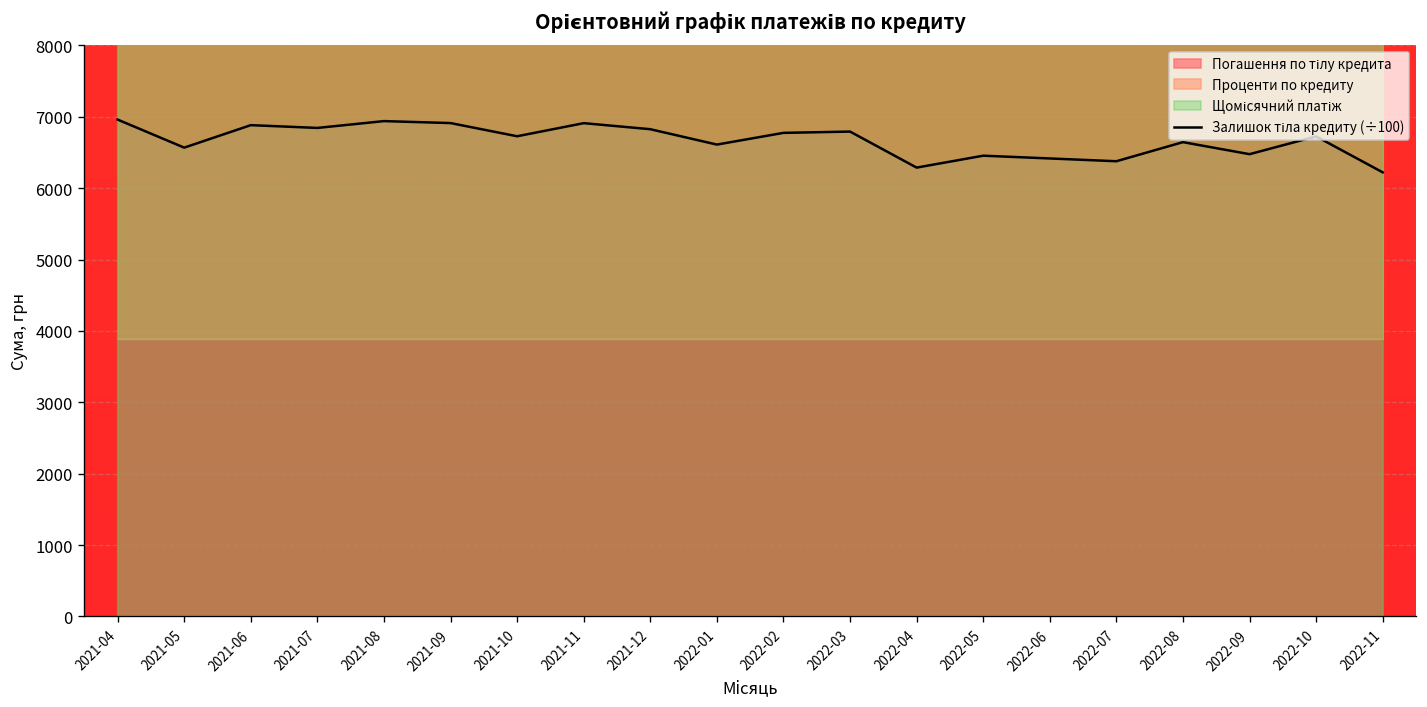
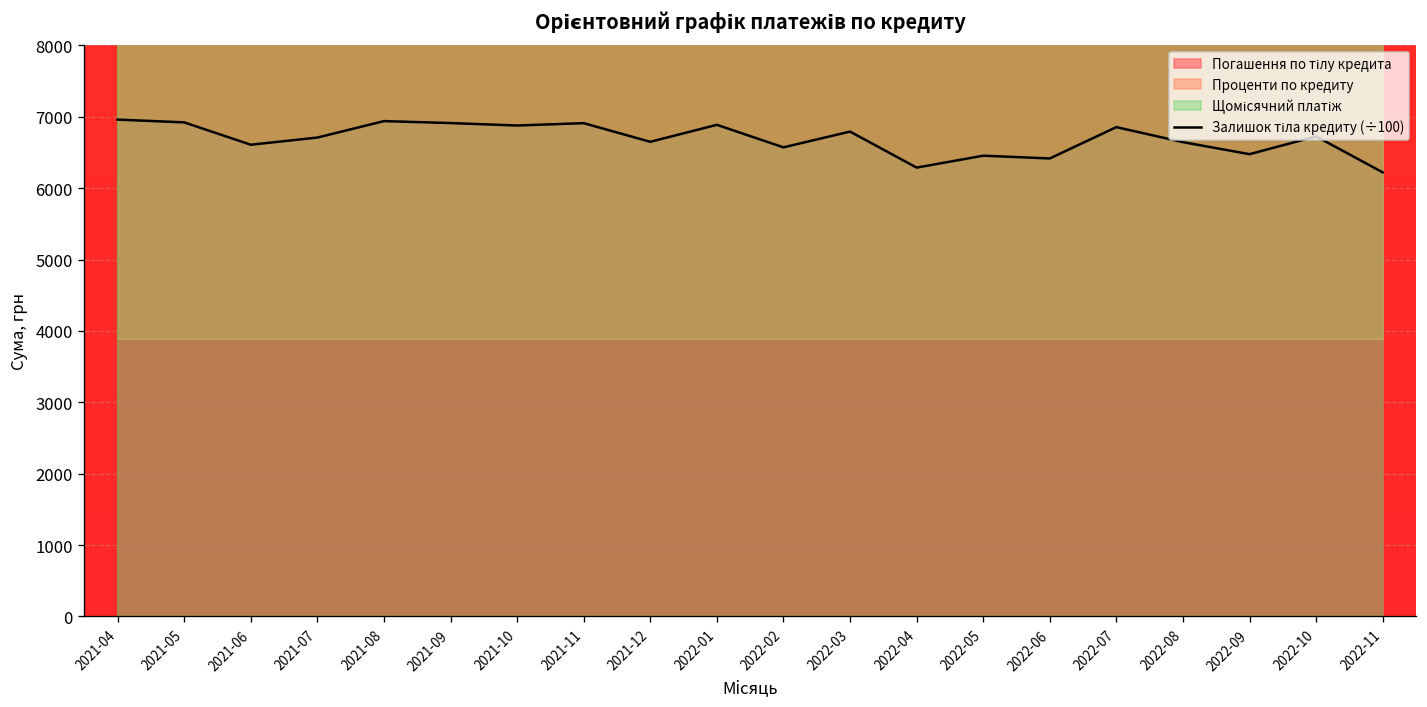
  {
    "Залишок тіла кредиту (÷100)": {
      "2021-04": 7000,
-     "2021-05": 6600,
-     "2021-06": 6900,
-     "2021-07": 6800,
+     "2021-05": 6900,
+     "2021-06": 6600,
+     "2021-07": 6700,
      "2021-08": 6900,
      "2021-09": 6900,
-     "2021-10": 6700,
+     "2021-10": 6900,
      "2021-11": 6900,
-     "2021-12": 6800,
-     "2022-01": 6600,
-     "2022-02": 6800,
+     "2021-12": 6700,
+     "2022-01": 6900,
+     "2022-02": 6600,
      "2022-03": 6800,
      "2022-04": 6300,
      "2022-05": 6500,
      "2022-06": 6400,
-     "2022-07": 6400,
+     "2022-07": 6900,
      "2022-08": 6600,
      "2022-09": 6500,
      "2022-10": 6700,
      "2022-11": 6200
    }
  }
